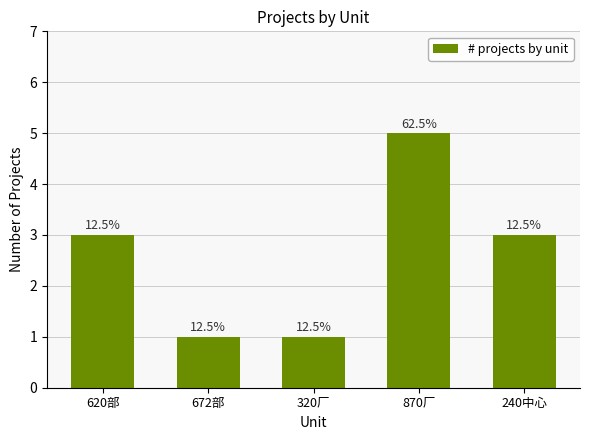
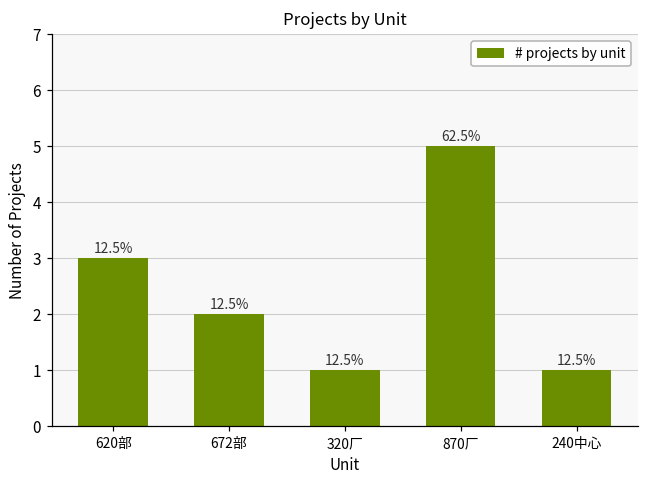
  {
-   "672部": 1,
-   "240中心": 3
+   "672部": 2,
+   "240中心": 1
  }
